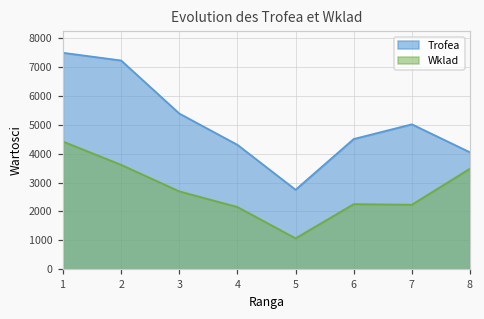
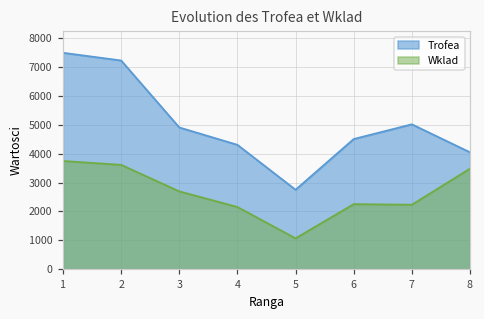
  {
    "Trofea": {
      "1": 7500,
      "2": 7200,
-     "3": 5400,
+     "3": 4900,
      "4": 4300,
      "5": 2800,
      "6": 4500,
      "7": 5000,
      "8": 4100
    },
    "Wklad": {
-     "1": 4400,
+     "1": 3800,
      "2": 3600,
      "3": 2700,
      "4": 2200,
      "5": 1100,
      "6": 2300,
      "7": 2200,
      "8": 3500
    }
  }
